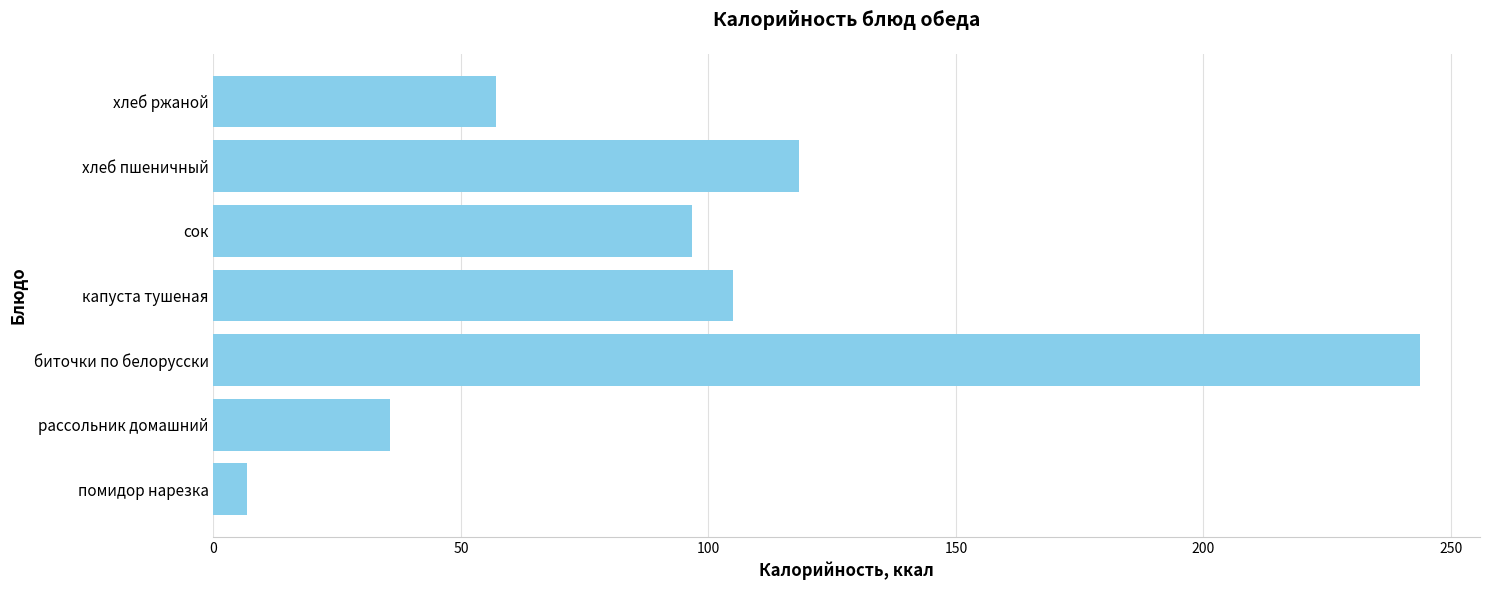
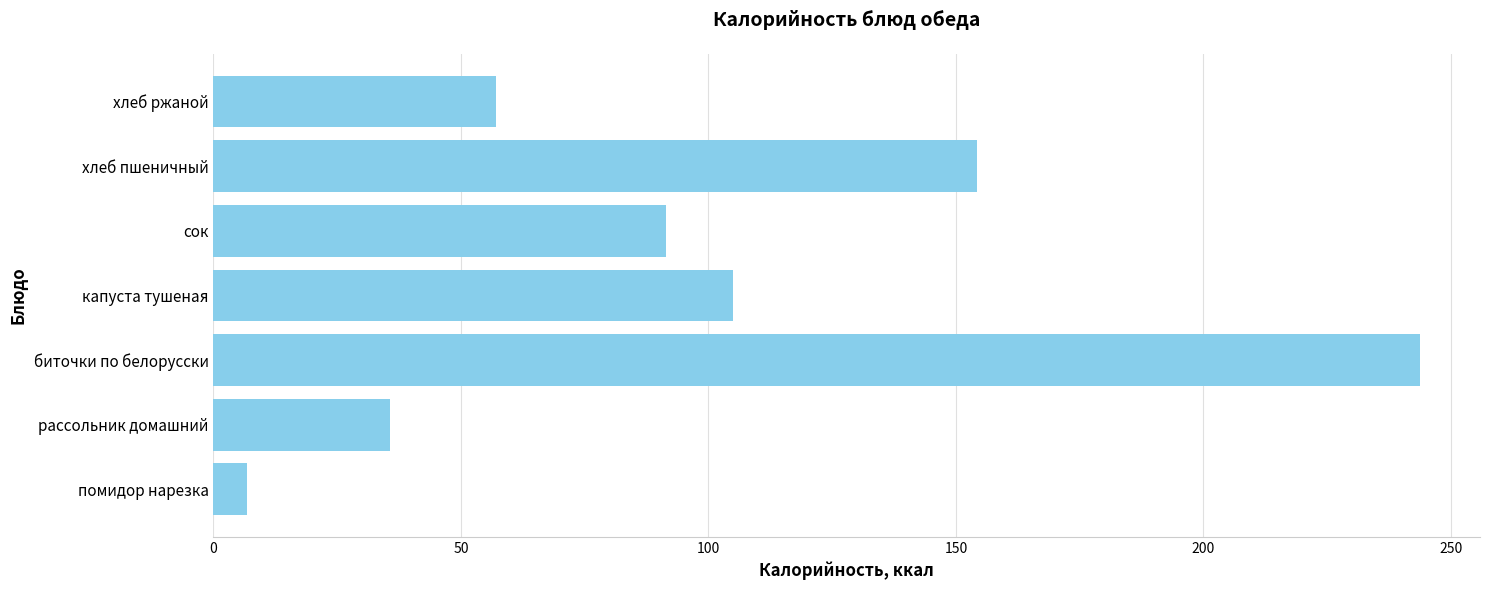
  {
    "хлеб ржаной": 57,
-   "хлеб пшеничный": 118,
-   "сок": 97,
+   "хлеб пшеничный": 154,
+   "сок": 92,
    "капуста тушеная": 105,
    "биточки по белорусски": 244,
    "рассольник домашний": 36,
    "помидор нарезка": 7
  }
